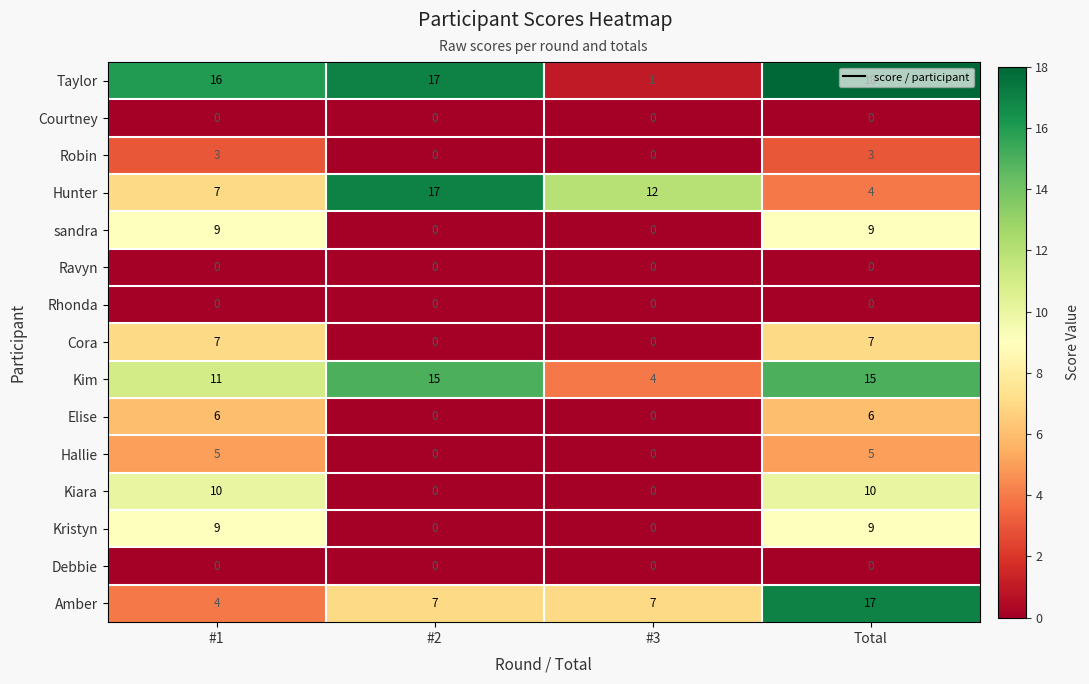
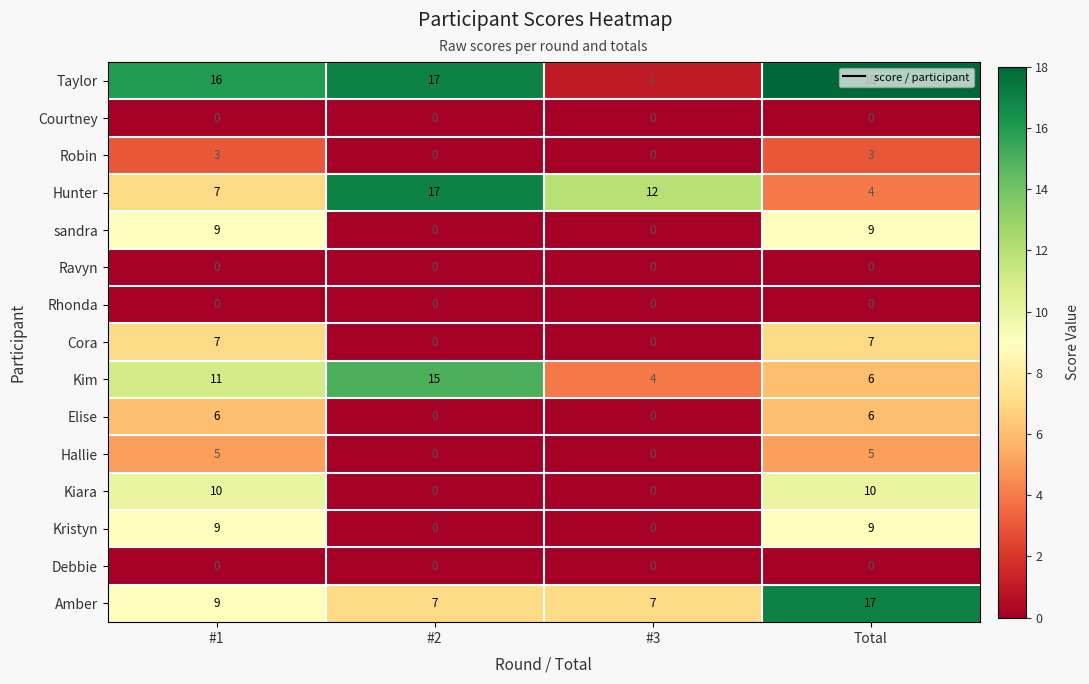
  {
    "Taylor": {
      "#1": 16,
      "#2": 17,
      "#3": 1
    },
    "Courtney": {
      "#1": 0,
      "#2": 0,
      "#3": 0,
      "Total": 0
    },
    "Robin": {
      "#1": 3,
      "#2": 0,
      "#3": 0,
      "Total": 3
    },
    "Hunter": {
      "#1": 7,
      "#2": 17,
      "#3": 12,
      "Total": 4
    },
    "sandra": {
      "#1": 9,
      "#2": 0,
      "#3": 0,
      "Total": 9
    },
    "Ravyn": {
      "#1": 0,
      "#2": 0,
      "#3": 0,
      "Total": 0
    },
    "Rhonda": {
      "#1": 0,
      "#2": 0,
      "#3": 0,
      "Total": 0
    },
    "Cora": {
      "#1": 7,
      "#2": 0,
      "#3": 0,
      "Total": 7
    },
    "Kim": {
      "#1": 11,
      "#2": 15,
      "#3": 4,
-     "Total": 15
+     "Total": 6
    },
    "Elise": {
      "#1": 6,
      "#2": 0,
      "#3": 0,
      "Total": 6
    },
    "Hallie": {
      "#1": 5,
      "#2": 0,
      "#3": 0,
      "Total": 5
    },
    "Kiara": {
      "#1": 10,
      "#2": 0,
      "#3": 0,
      "Total": 10
    },
    "Kristyn": {
      "#1": 9,
      "#2": 0,
      "#3": 0,
      "Total": 9
    },
    "Debbie": {
      "#1": 0,
      "#2": 0,
      "#3": 0,
      "Total": 0
    },
    "Amber": {
-     "#1": 4,
+     "#1": 9,
      "#2": 7,
      "#3": 7,
      "Total": 17
    }
  }
